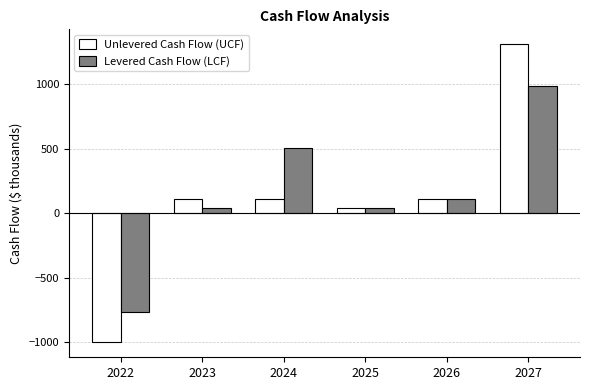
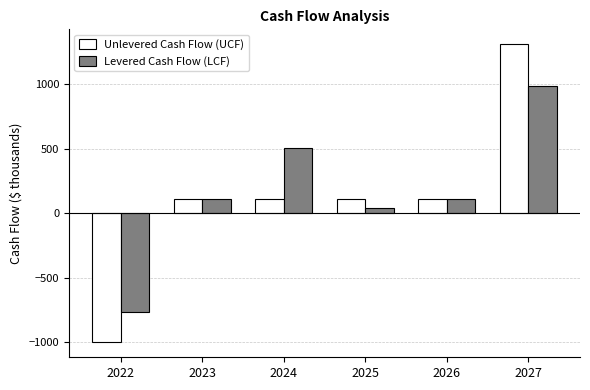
  {
    "Unlevered Cash Flow (UCF)": {
      "2022": -1000,
      "2023": 110,
      "2024": 110,
-     "2025": 50,
+     "2025": 110,
      "2026": 110,
      "2027": 1310
    },
    "Levered Cash Flow (LCF)": {
      "2022": -770,
-     "2023": 40,
+     "2023": 110,
      "2024": 510,
      "2025": 40,
      "2026": 110,
      "2027": 990
    }
  }
